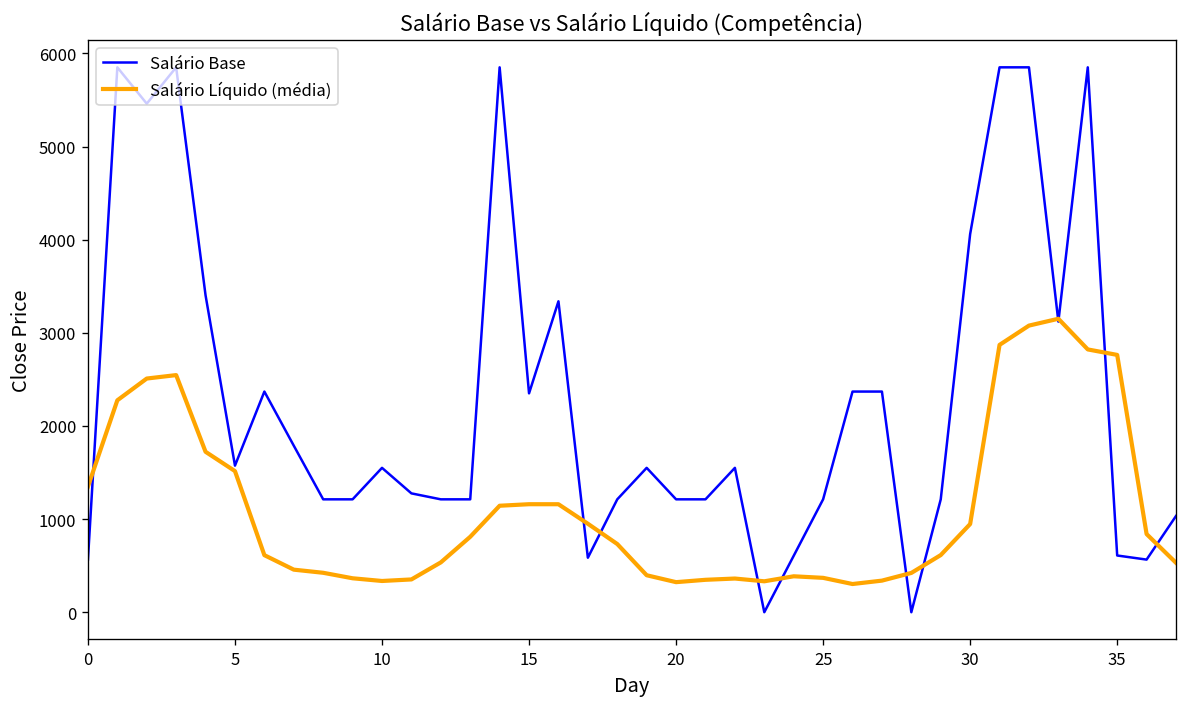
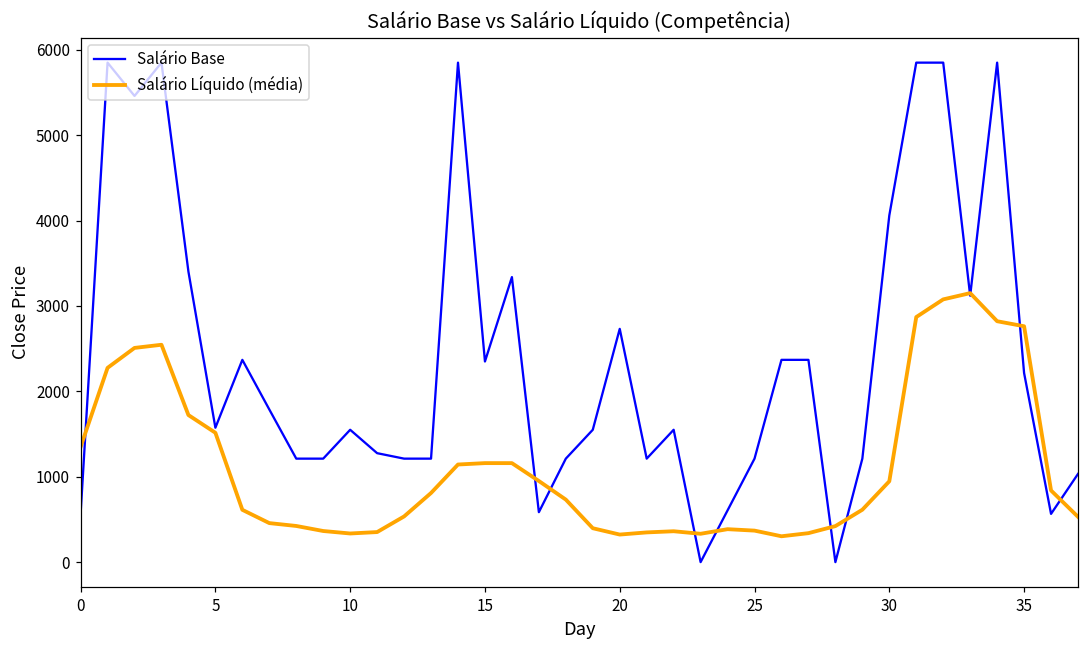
  {
    "Salário Base": {
      "0": 600,
      "5": 1600,
      "10": 1600,
      "15": 2400,
-     "20": 1200,
+     "20": 2700,
      "25": 1200,
      "30": 4100,
-     "35": 600
+     "35": 2200
    },
    "Salário Líquido (média)": {
      "0": 1300,
      "5": 1500,
      "10": 300,
      "15": 1200,
      "20": 300,
      "25": 400,
      "30": 900,
      "35": 2800
    }
  }
